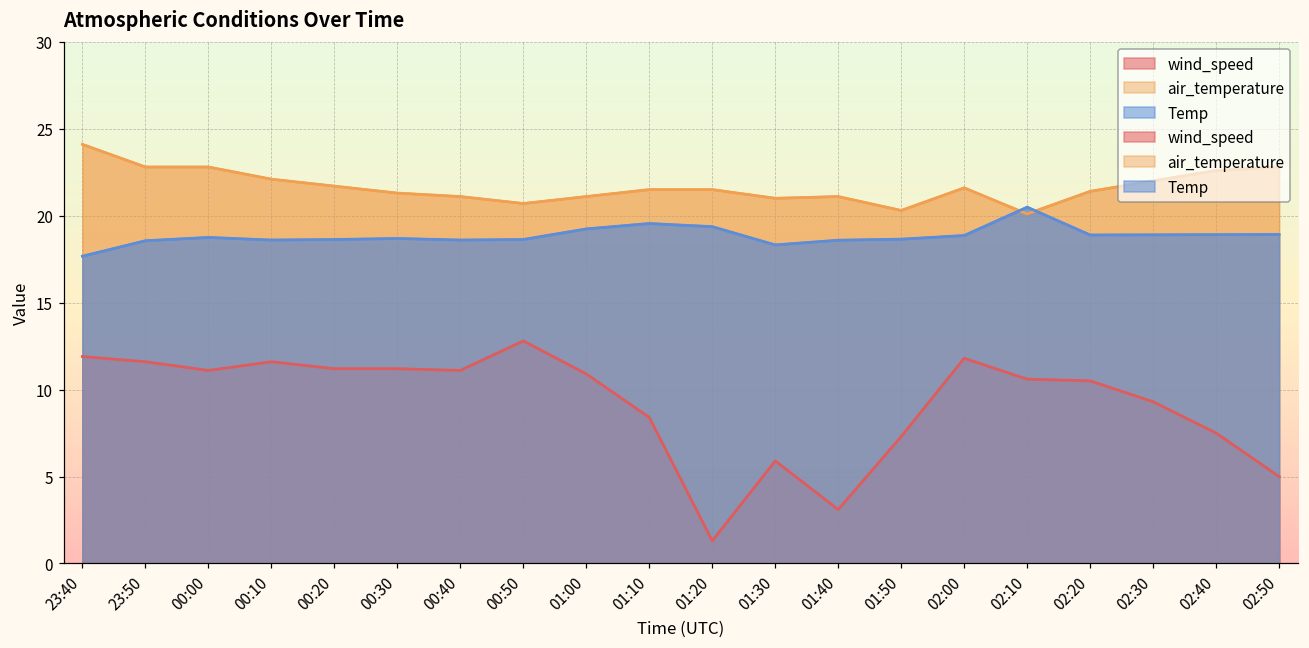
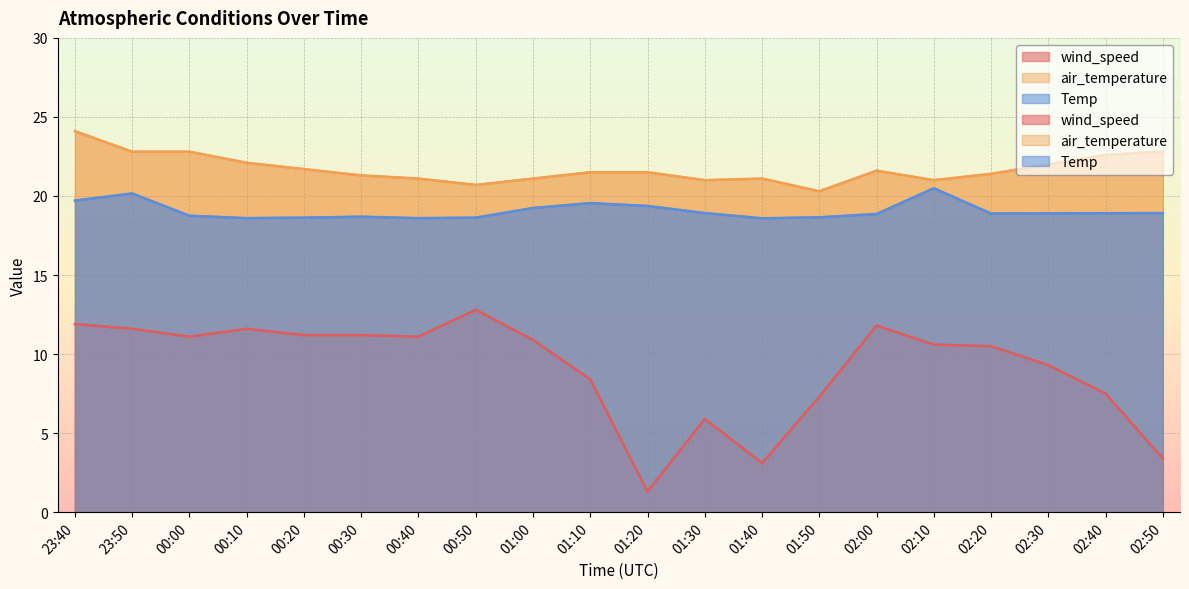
  {
    "wind_speed": {
      "23:40": 11.9,
      "23:50": 11.6,
      "00:00": 11.1,
      "00:10": 11.6,
      "00:20": 11.2,
      "00:30": 11.2,
      "00:40": 11.1,
      "00:50": 12.8,
      "01:00": 10.9,
      "01:10": 8.4,
      "01:20": 1.3,
      "01:30": 5.9,
      "01:40": 3.1,
      "01:50": 7.3,
      "02:00": 11.8,
      "02:10": 10.6,
      "02:20": 10.5,
      "02:30": 9.3,
      "02:40": 7.5,
-     "02:50": 5.0
+     "02:50": 3.4
    },
    "air_temperature": {
      "23:40": 24.1,
      "23:50": 22.8,
      "00:00": 22.8,
      "00:10": 22.1,
      "00:20": 21.7,
      "00:30": 21.3,
      "00:40": 21.1,
      "00:50": 20.7,
      "01:00": 21.1,
      "01:10": 21.5,
      "01:20": 21.5,
      "01:30": 21.0,
      "01:40": 21.1,
      "01:50": 20.3,
      "02:00": 21.6,
-     "02:10": 20.1,
+     "02:10": 21.0,
      "02:20": 21.4
    },
    "Temp": {
-     "23:40": 17.7,
-     "23:50": 18.6,
+     "23:40": 19.7,
+     "23:50": 20.2,
      "00:00": 18.8,
      "00:10": 18.6,
      "00:20": 18.6,
      "00:30": 18.7,
      "00:40": 18.6,
      "00:50": 18.6,
      "01:00": 19.2,
      "01:10": 19.6,
      "01:20": 19.4,
-     "01:30": 18.3,
+     "01:30": 18.9,
      "01:40": 18.6,
      "01:50": 18.7,
      "02:00": 18.9,
      "02:10": 20.5,
      "02:20": 18.9,
      "02:30": 18.9,
      "02:40": 18.9,
      "02:50": 18.9
    }
  }
